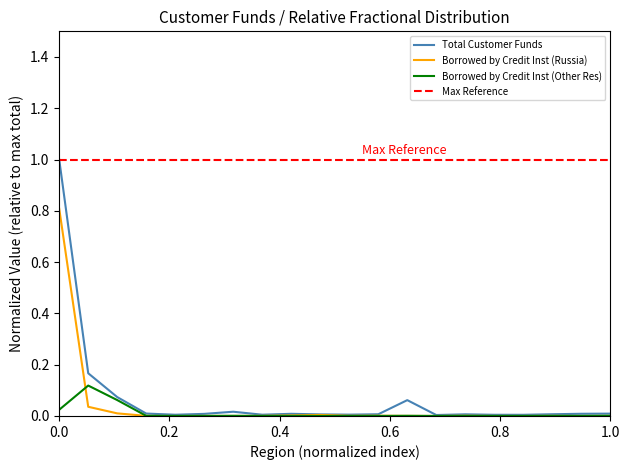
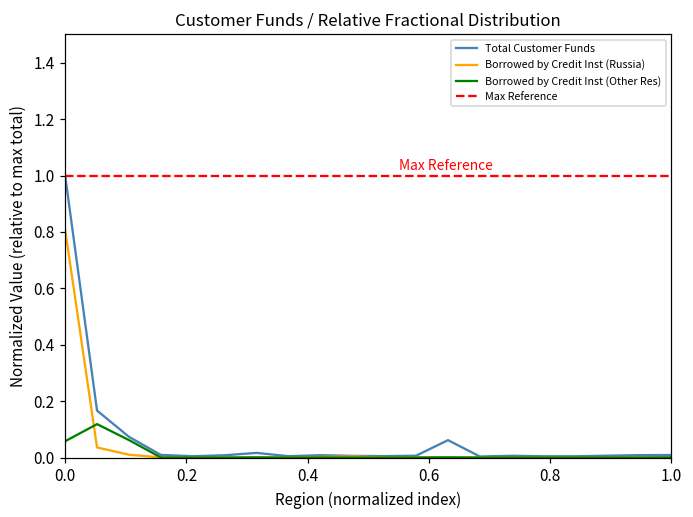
  {
    "Total Customer Funds": {
      "0.0": 1.00
    },
    "Borrowed by Credit Inst (Russia)": {
      "0.0": 0.81
    },
    "Borrowed by Credit Inst (Other Res)": {
-     "0.0": 0.02
+     "0.0": 0.06
    }
  }
